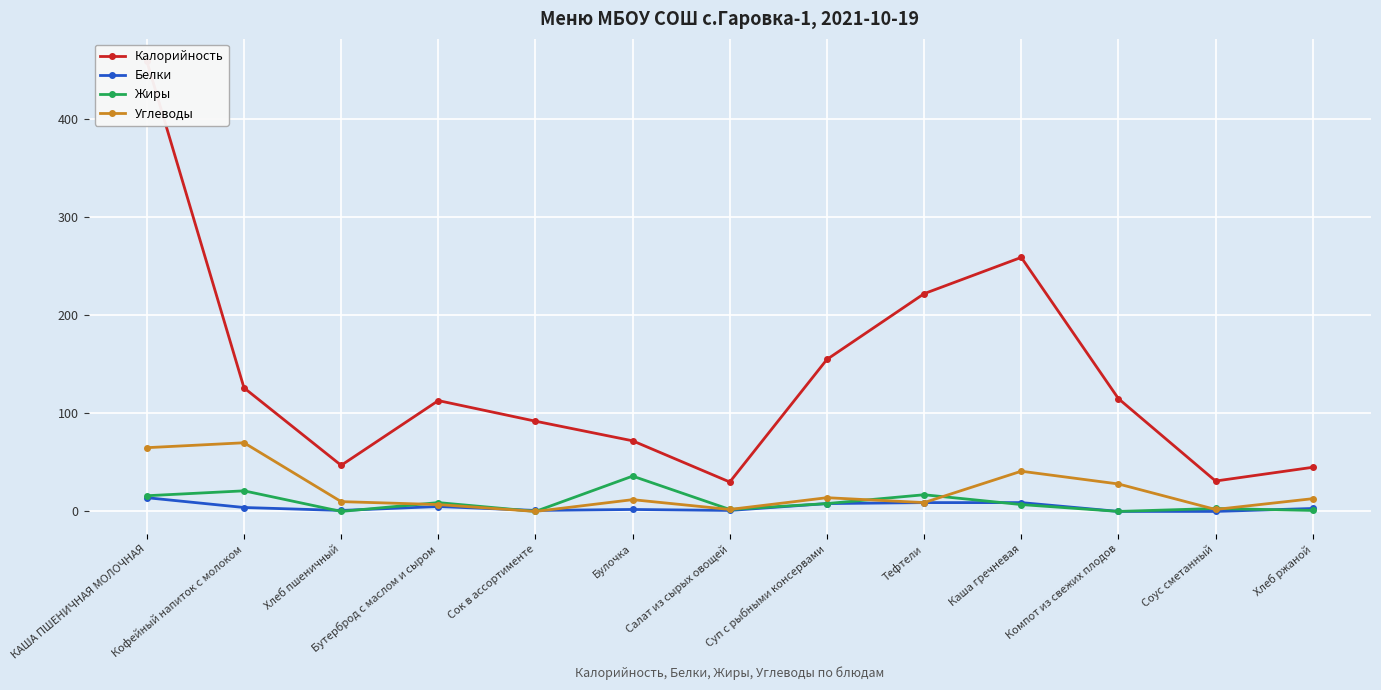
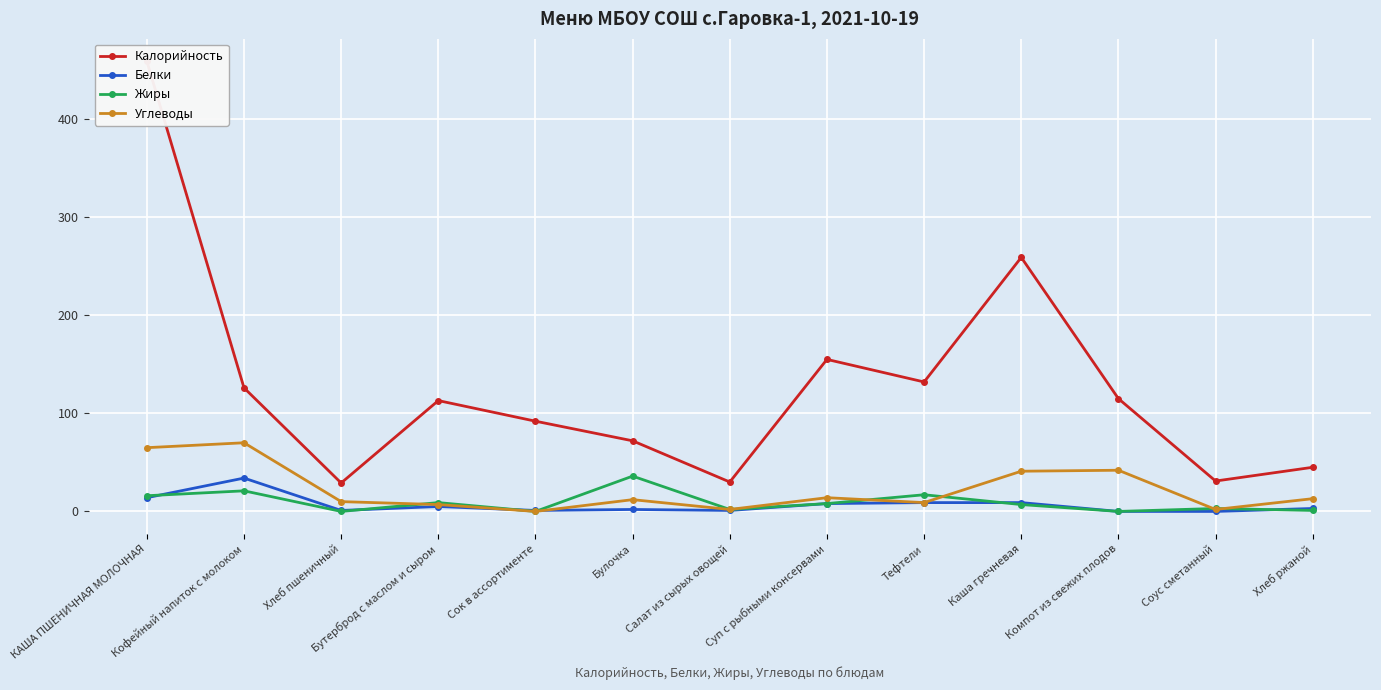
  {
    "Калорийность": {
      "Кофейный напиток с молоком": 130,
-     "Хлеб пшеничный": 50,
+     "Хлеб пшеничный": 30,
      "Бутерброд с маслом и сыром": 110,
      "Сок в ассортименте": 90,
      "Булочка": 70,
      "Салат из сырых овощей": 30,
      "Суп с рыбными консервами": 160,
-     "Тефтели": 220,
+     "Тефтели": 130,
      "Каша гречневая": 260,
      "Компот из свежих плодов": 120,
      "Соус сметанный": 30,
      "Хлеб ржаной": 50
    },
    "Белки": {
-     "Кофейный напиток с молоком": 0,
+     "Кофейный напиток с молоком": 30,
      "Булочка": 0
    },
    "Жиры": {
      "Кофейный напиток с молоком": 20,
      "Булочка": 40,
      "Тефтели": 20
    },
    "Углеводы": {
      "КАША ПШЕНИЧНАЯ МОЛОЧНАЯ": 70,
      "Кофейный напиток с молоком": 70,
      "Хлеб пшеничный": 10,
      "Булочка": 10,
      "Суп с рыбными консервами": 10,
      "Каша гречневая": 40,
-     "Компот из свежих плодов": 30,
+     "Компот из свежих плодов": 40,
      "Хлеб ржаной": 10
    }
  }
